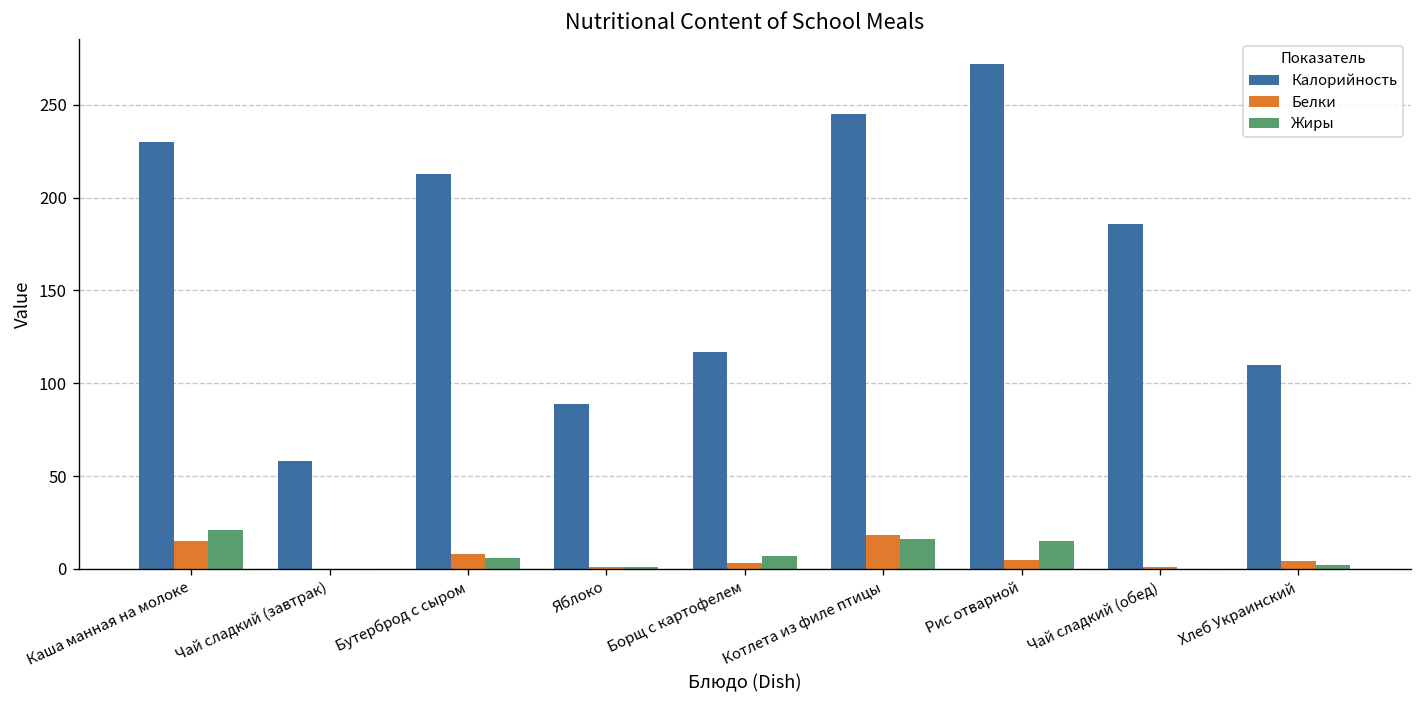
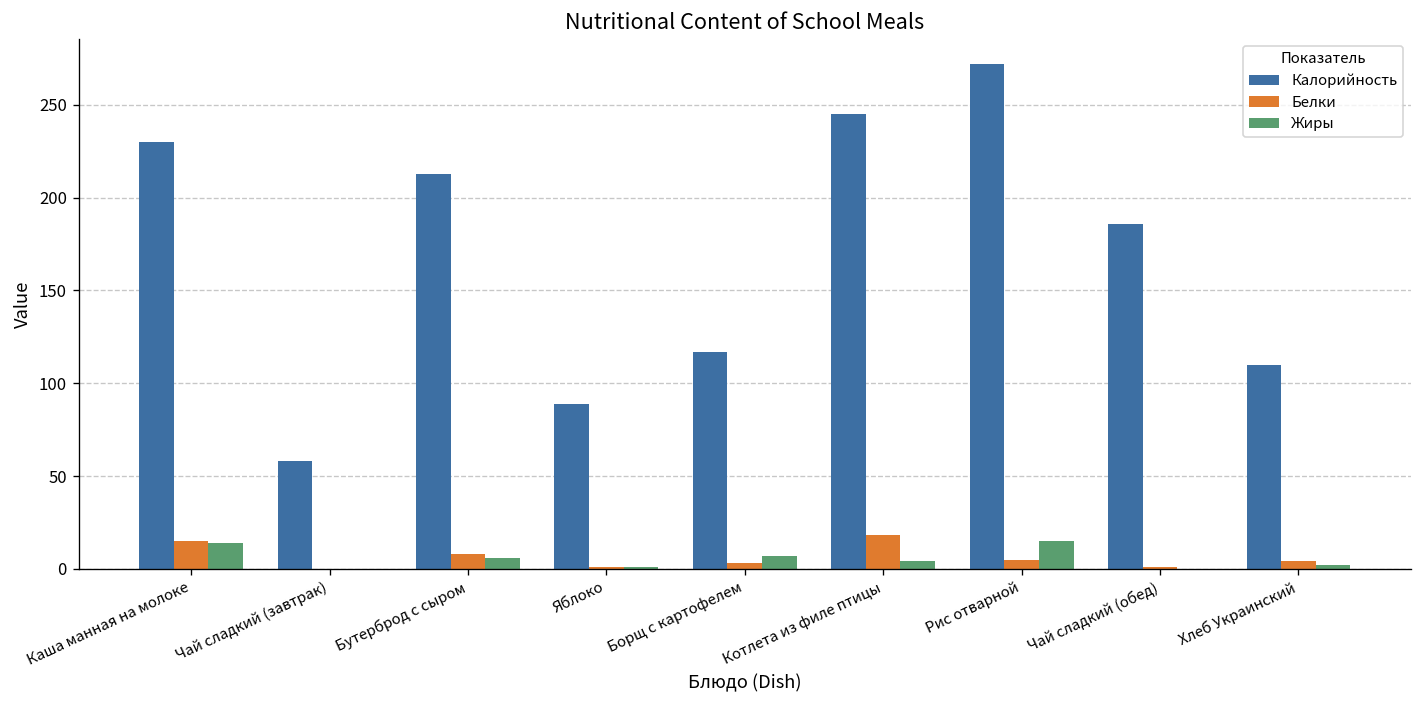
  {
    "Калорийность": {
      "Каша манная на молоке": 230,
      "Чай сладкий (завтрак)": 58,
      "Бутерброд с сыром": 213,
      "Яблоко": 89,
      "Борщ с картофелем": 117,
      "Котлета из филе птицы": 245,
      "Рис отварной": 272,
      "Чай сладкий (обед)": 186,
      "Хлеб Украинский": 110
    },
    "Белки": {
      "Каша манная на молоке": 15,
      "Чай сладкий (завтрак)": 0,
      "Бутерброд с сыром": 8,
      "Борщ с картофелем": 3,
      "Котлета из филе птицы": 18,
      "Рис отварной": 5,
      "Хлеб Украинский": 4
    },
    "Жиры": {
-     "Каша манная на молоке": 21,
+     "Каша манная на молоке": 14,
      "Чай сладкий (завтрак)": 0,
      "Бутерброд с сыром": 6,
      "Борщ с картофелем": 7,
-     "Котлета из филе птицы": 16,
+     "Котлета из филе птицы": 4,
      "Рис отварной": 15,
      "Чай сладкий (обед)": 0,
      "Хлеб Украинский": 2
    }
  }
